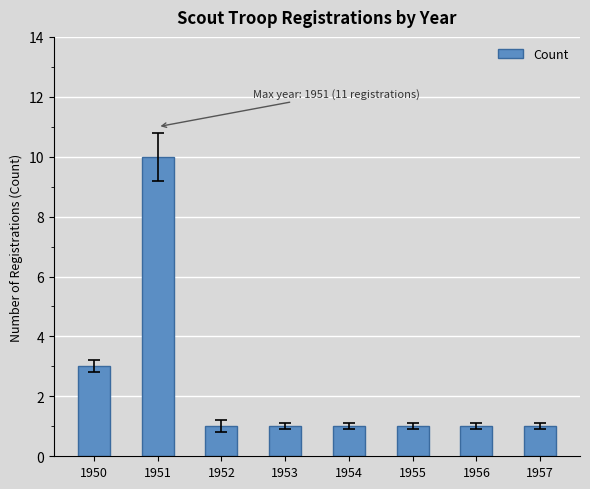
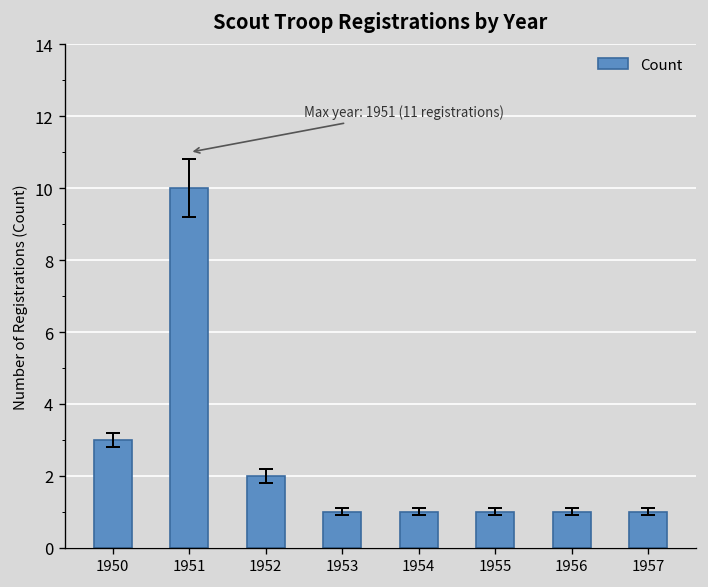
  {
    "Count": {
      "1950": 3,
      "1951": 10,
-     "1952": 1,
+     "1952": 2,
      "1953": 1,
      "1954": 1,
      "1955": 1,
      "1956": 1,
      "1957": 1
    }
  }
